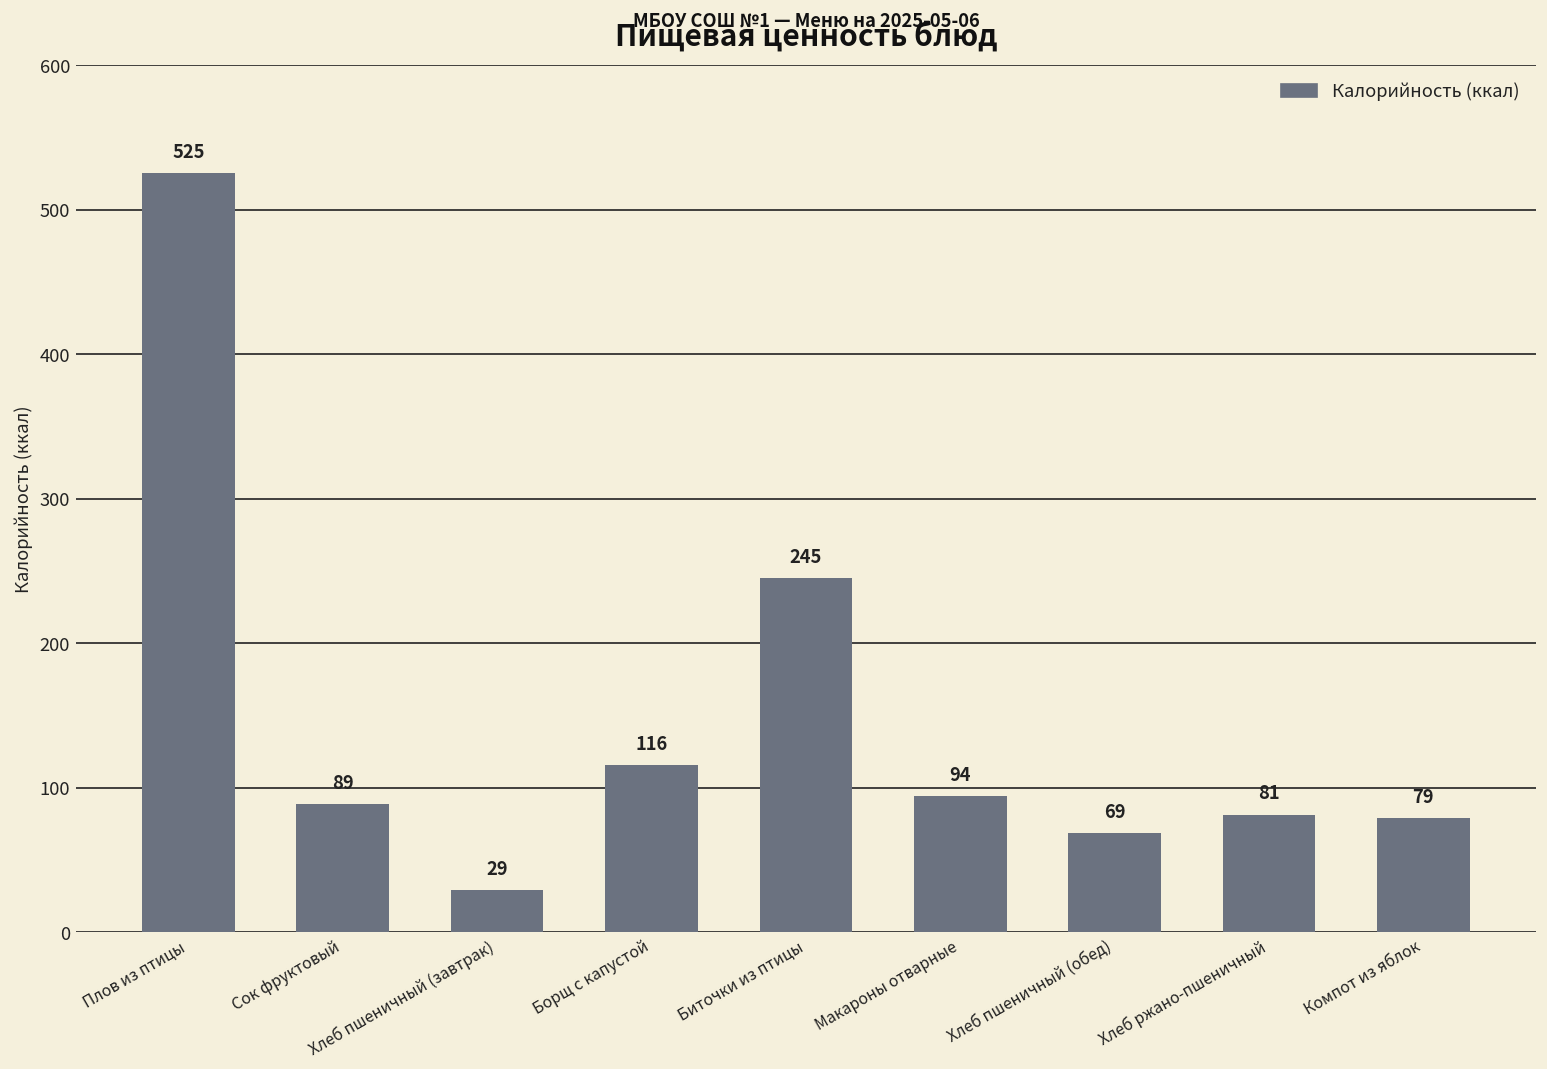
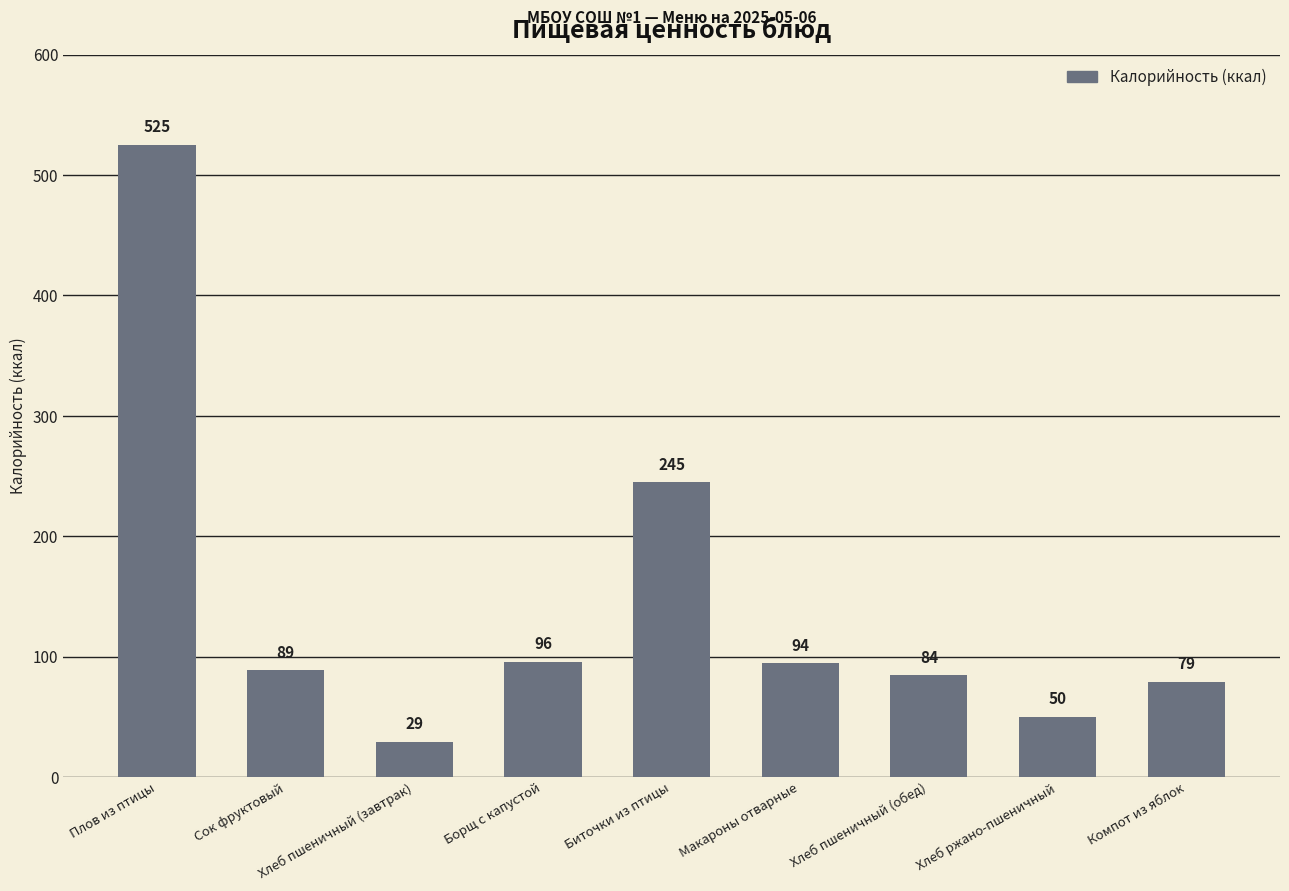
  {
    "Плов из птицы": 525,
    "Сок фруктовый": 89,
    "Хлеб пшеничный (завтрак)": 29,
-   "Борщ с капустой": 116,
+   "Борщ с капустой": 96,
    "Биточки из птицы": 245,
    "Макароны отварные": 94,
-   "Хлеб пшеничный (обед)": 69,
-   "Хлеб ржано-пшеничный": 81,
+   "Хлеб пшеничный (обед)": 84,
+   "Хлеб ржано-пшеничный": 50,
    "Компот из яблок": 79
  }
